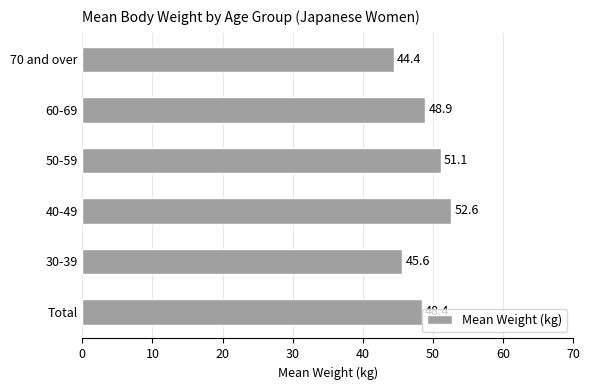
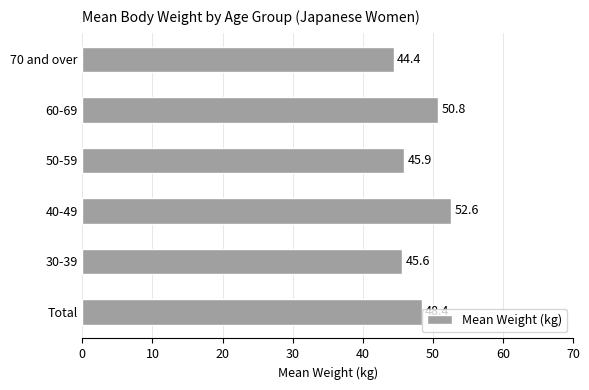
  {
    "70 and over": 44.4,
-   "60-69": 48.9,
-   "50-59": 51.1,
+   "60-69": 50.8,
+   "50-59": 45.9,
    "40-49": 52.6,
    "30-39": 45.6
  }
